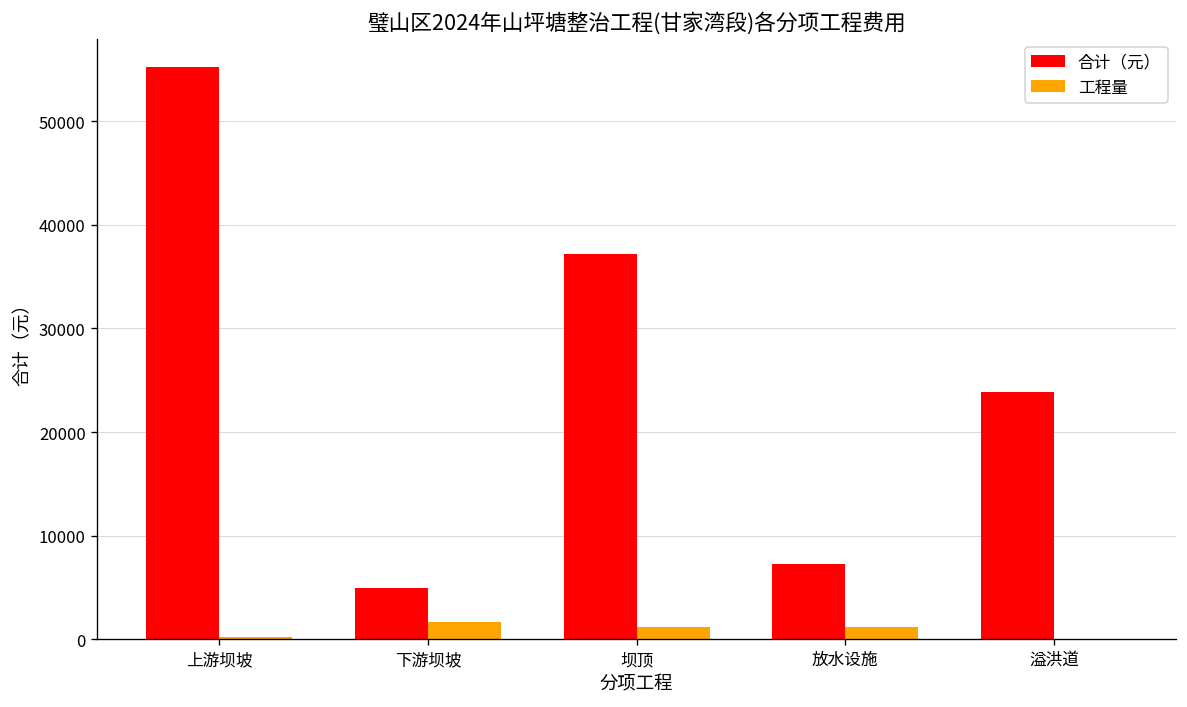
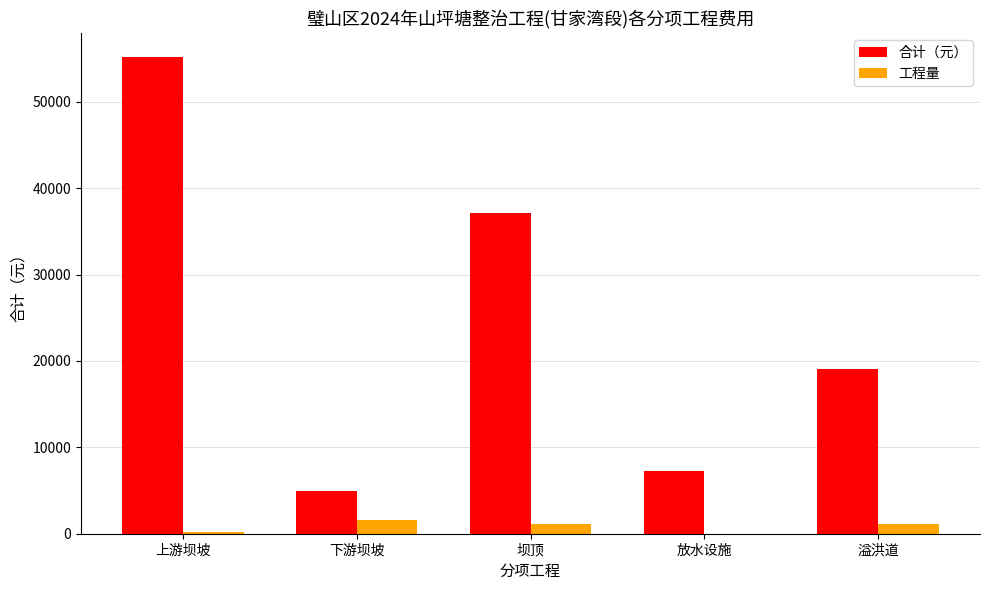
  {
    "合计（元）": {
      "上游坝坡": 55000,
      "下游坝坡": 5000,
      "坝顶": 37000,
      "放水设施": 7000,
-     "溢洪道": 24000
+     "溢洪道": 19000
    },
    "工程量": {
      "下游坝坡": 2000,
      "坝顶": 1000,
-     "放水设施": 1000,
-     "溢洪道": 0
+     "放水设施": 0,
+     "溢洪道": 1000
    }
  }
